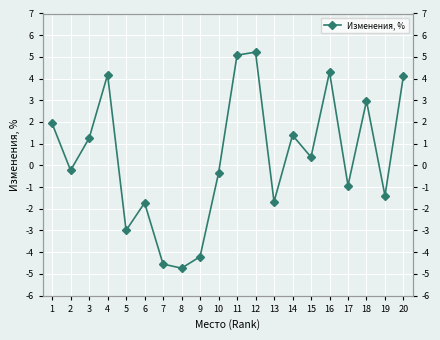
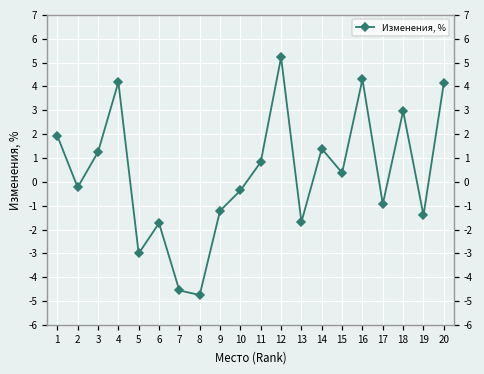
  {
    "1": 1.9,
    "2": -0.2,
    "3": 1.3,
    "4": 4.2,
    "5": -3.0,
    "6": -1.7,
    "7": -4.6,
    "8": -4.7,
-   "9": -4.2,
+   "9": -1.2,
    "10": -0.4,
-   "11": 5.1,
+   "11": 0.8,
    "12": 5.2,
    "13": -1.7,
    "14": 1.4,
    "15": 0.4,
    "16": 4.3,
    "17": -0.9,
    "18": 3.0,
    "19": -1.4,
    "20": 4.1
  }
